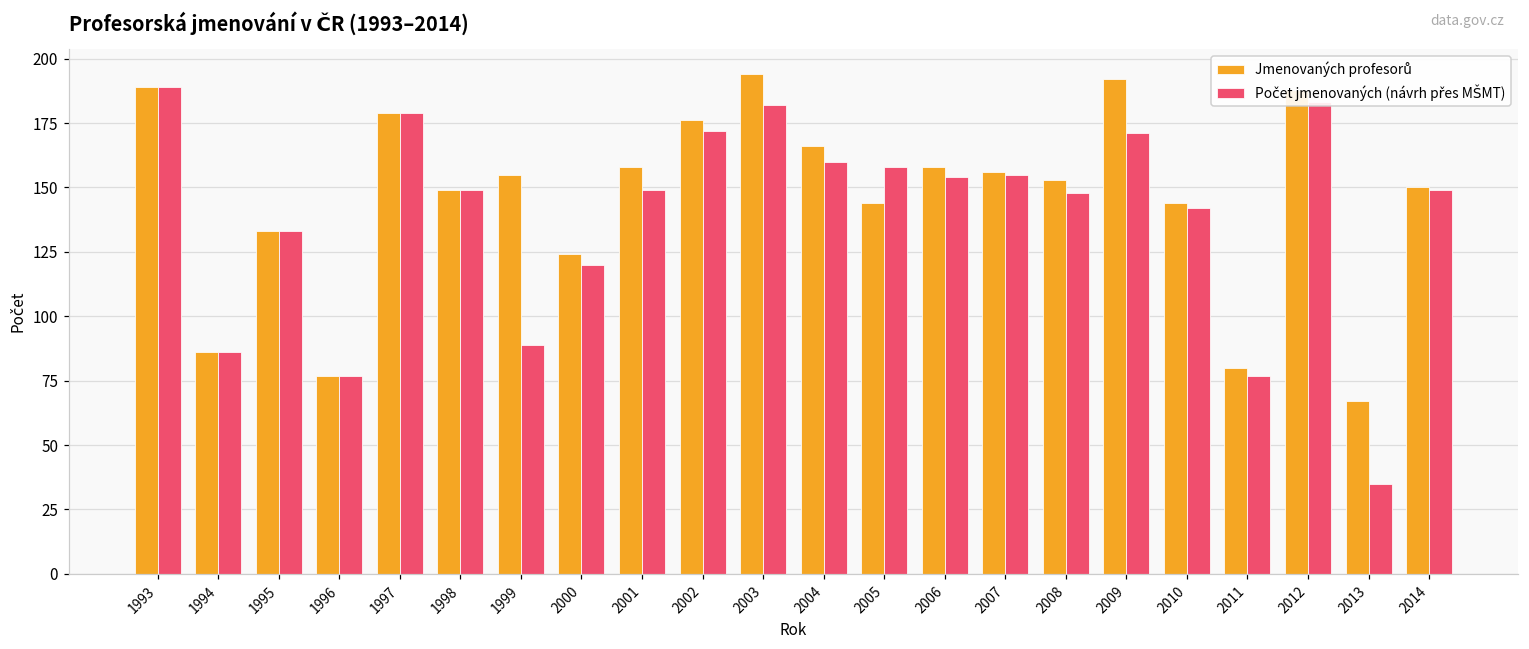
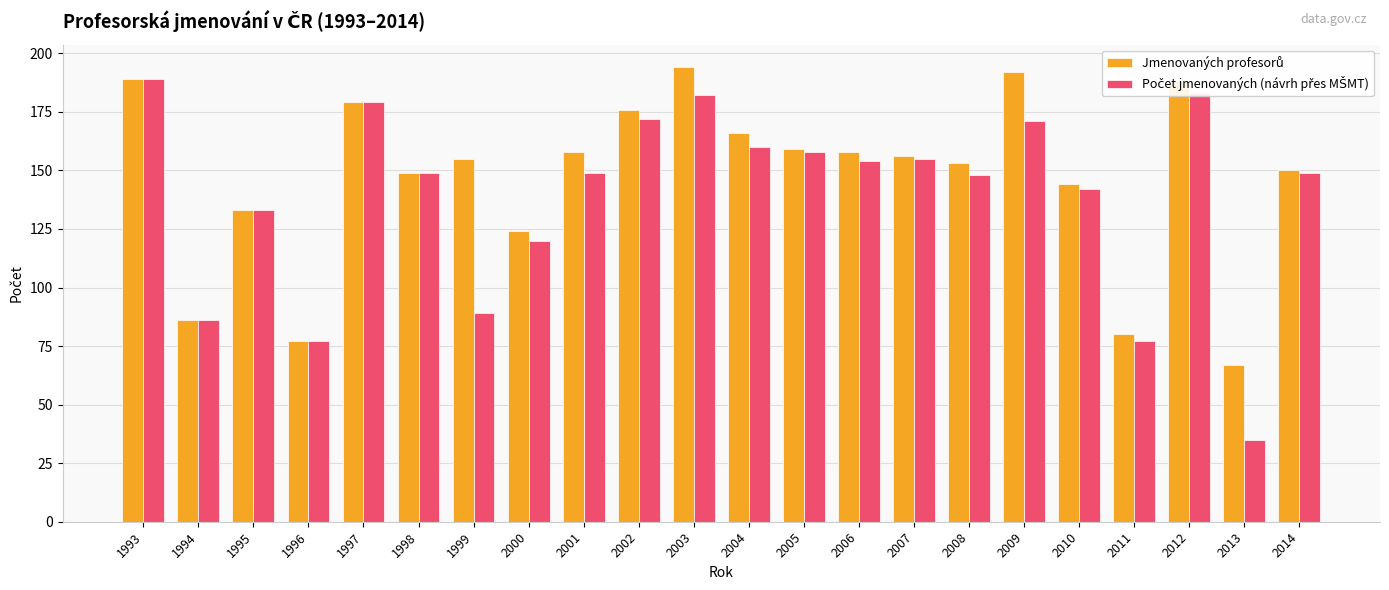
  {
    "Jmenovaných profesorů": {
      "1993": 189,
      "1994": 86,
      "1995": 133,
      "1996": 77,
      "1997": 179,
      "1998": 149,
      "1999": 155,
      "2000": 124,
      "2001": 158,
      "2002": 176,
      "2003": 194,
      "2004": 166,
-     "2005": 144,
+     "2005": 159,
      "2006": 158,
      "2007": 156,
      "2008": 153,
      "2009": 192,
      "2010": 144,
      "2011": 80,
      "2013": 67,
      "2014": 150
    },
    "Počet jmenovaných (návrh přes MŠMT)": {
      "1993": 189,
      "1994": 86,
      "1995": 133,
      "1996": 77,
      "1997": 179,
      "1998": 149,
      "1999": 89,
      "2000": 120,
      "2001": 149,
      "2002": 172,
      "2003": 182,
      "2004": 160,
      "2005": 158,
      "2006": 154,
      "2007": 155,
      "2008": 148,
      "2009": 171,
      "2010": 142,
      "2011": 77,
      "2013": 35,
      "2014": 149
    }
  }
